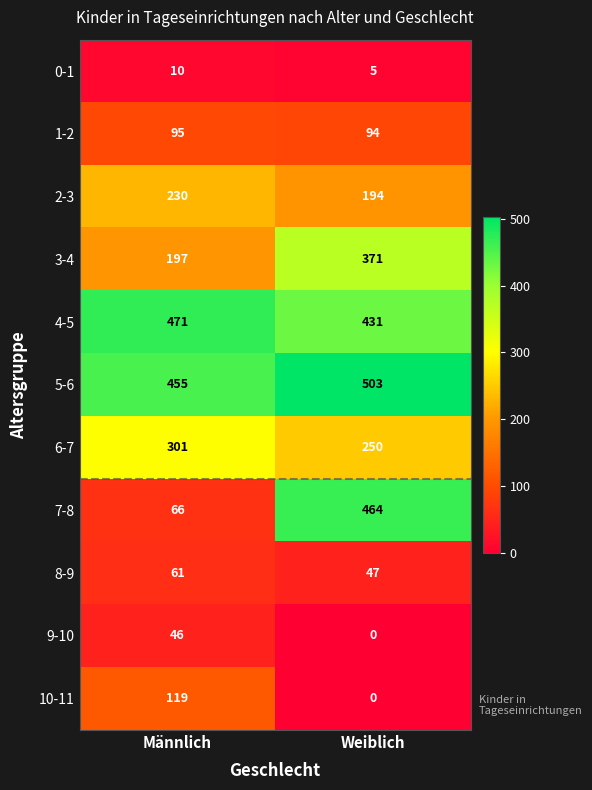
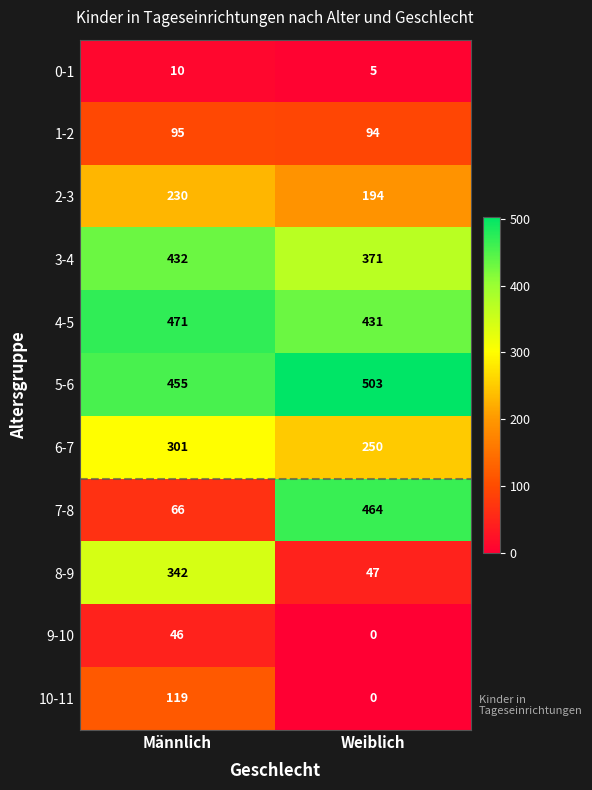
  {
    "0-1": {
      "Männlich": 10,
      "Weiblich": 5
    },
    "1-2": {
      "Männlich": 95,
      "Weiblich": 94
    },
    "2-3": {
      "Männlich": 230,
      "Weiblich": 194
    },
    "3-4": {
-     "Männlich": 197,
+     "Männlich": 432,
      "Weiblich": 371
    },
    "4-5": {
      "Männlich": 471,
      "Weiblich": 431
    },
    "5-6": {
      "Männlich": 455,
      "Weiblich": 503
    },
    "6-7": {
      "Männlich": 301,
      "Weiblich": 250
    },
    "7-8": {
      "Männlich": 66,
      "Weiblich": 464
    },
    "8-9": {
-     "Männlich": 61,
+     "Männlich": 342,
      "Weiblich": 47
    },
    "9-10": {
      "Männlich": 46,
      "Weiblich": 0
    },
    "10-11": {
      "Männlich": 119,
      "Weiblich": 0
    }
  }
